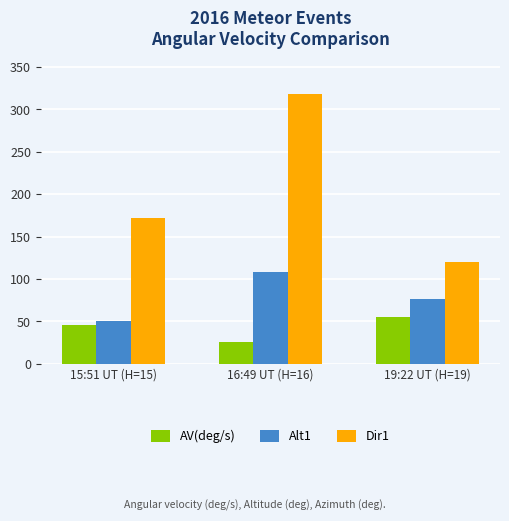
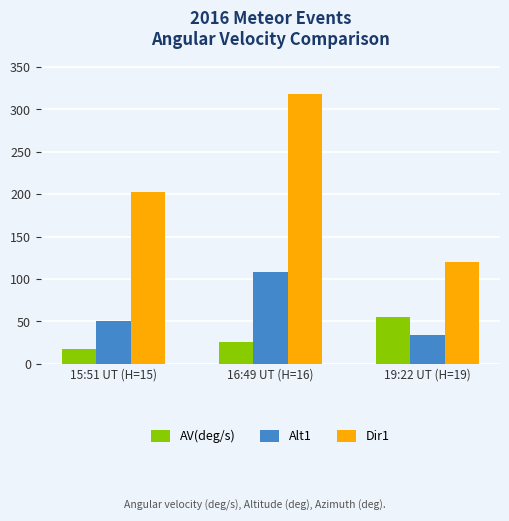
  {
    "AV(deg/s)": {
-     "15:51 UT (H=15)": 50,
+     "15:51 UT (H=15)": 20,
      "16:49 UT (H=16)": 30,
      "19:22 UT (H=19)": 60
    },
    "Alt1": {
      "15:51 UT (H=15)": 50,
      "16:49 UT (H=16)": 110,
-     "19:22 UT (H=19)": 80
+     "19:22 UT (H=19)": 30
    },
    "Dir1": {
-     "15:51 UT (H=15)": 170,
+     "15:51 UT (H=15)": 200,
      "16:49 UT (H=16)": 320,
      "19:22 UT (H=19)": 120
    }
  }
